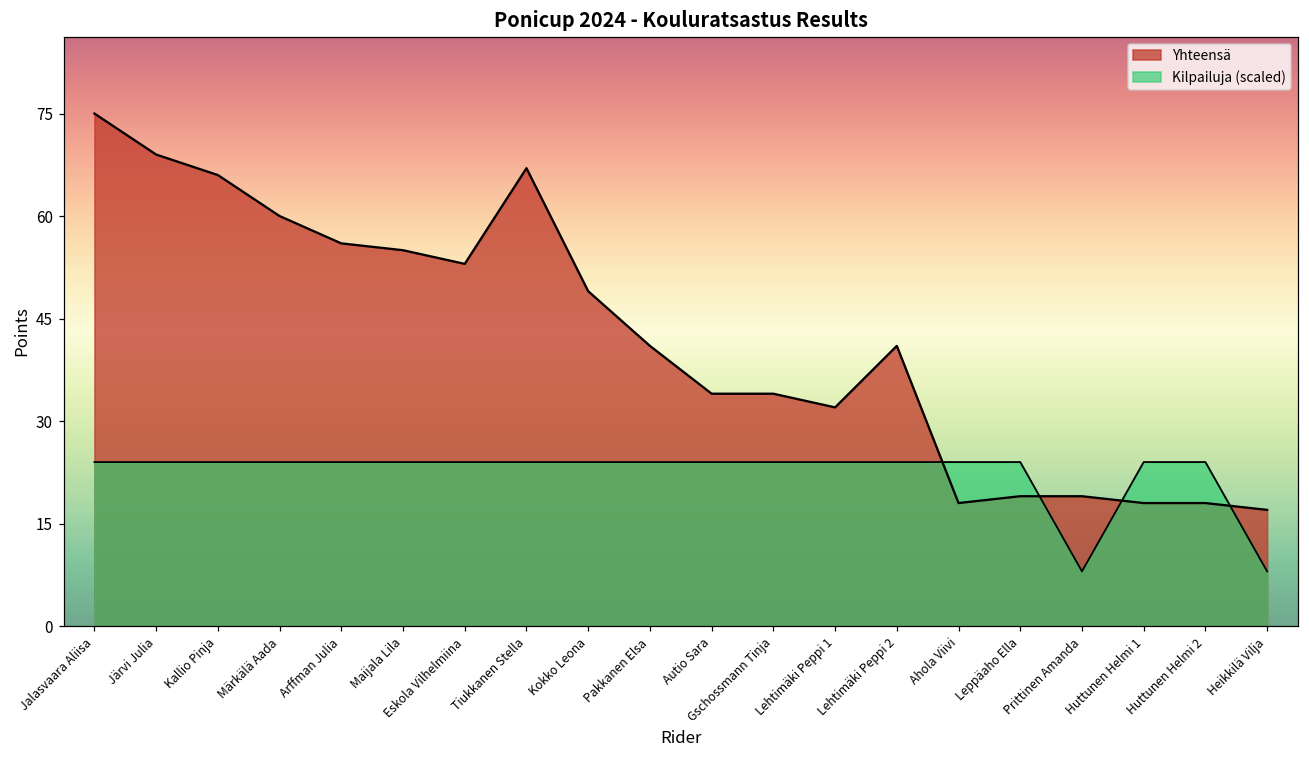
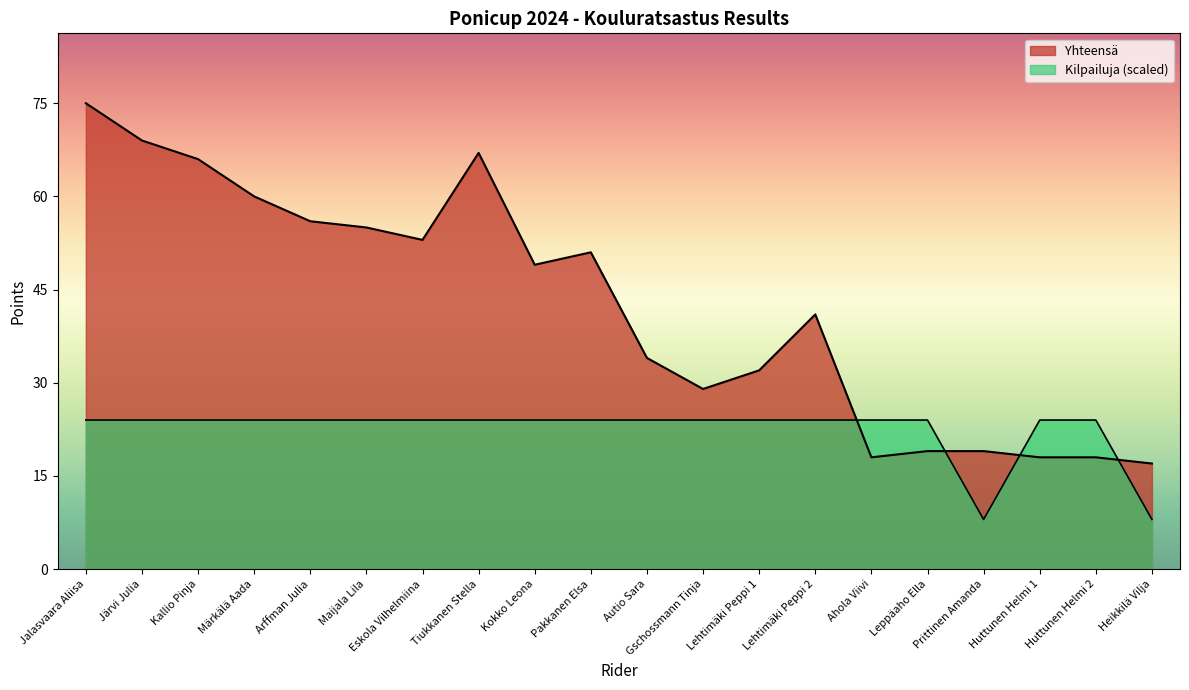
  {
    "Yhteensä": {
      "Jalasvaara Aliisa": 75,
      "Järvi Julia": 69,
      "Kallio Pinja": 66,
      "Märkälä Aada": 60,
      "Arffman Julia": 56,
      "Maijala Lila": 55,
      "Eskola Vilhelmiina": 53,
      "Tiukkanen Stella": 67,
      "Kokko Leona": 49,
-     "Pakkanen Elsa": 41,
+     "Pakkanen Elsa": 51,
      "Autio Sara": 34,
-     "Gschossmann Tinja": 34,
+     "Gschossmann Tinja": 29,
      "Lehtimäki Peppi 1": 32,
      "Lehtimäki Peppi 2": 41,
      "Ahola Viivi": 18,
      "Leppäaho Ella": 19,
      "Prittinen Amanda": 19,
      "Huttunen Helmi 1": 18,
      "Huttunen Helmi 2": 18,
      "Heikkilä Vilja": 17
    },
    "Kilpailuja (scaled)": {
      "Jalasvaara Aliisa": 24,
      "Järvi Julia": 24,
      "Kallio Pinja": 24,
      "Märkälä Aada": 24,
      "Arffman Julia": 24,
      "Maijala Lila": 24,
      "Eskola Vilhelmiina": 24,
      "Tiukkanen Stella": 24,
      "Kokko Leona": 24,
      "Pakkanen Elsa": 24,
      "Autio Sara": 24,
      "Gschossmann Tinja": 24,
      "Lehtimäki Peppi 1": 24,
      "Lehtimäki Peppi 2": 24,
      "Ahola Viivi": 24,
      "Leppäaho Ella": 24,
      "Prittinen Amanda": 8,
      "Huttunen Helmi 1": 24,
      "Huttunen Helmi 2": 24,
      "Heikkilä Vilja": 8
    }
  }
